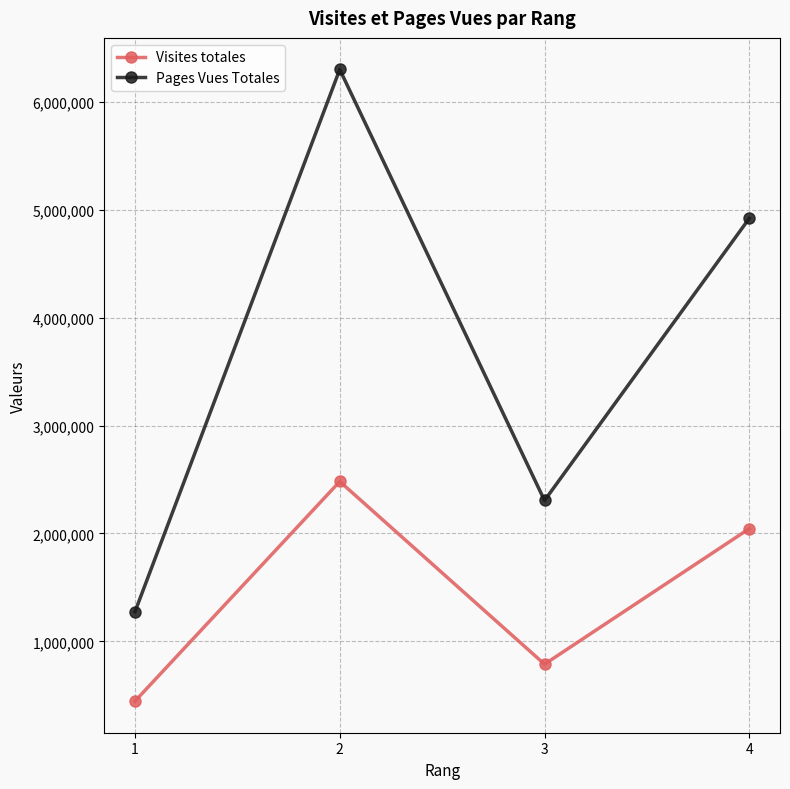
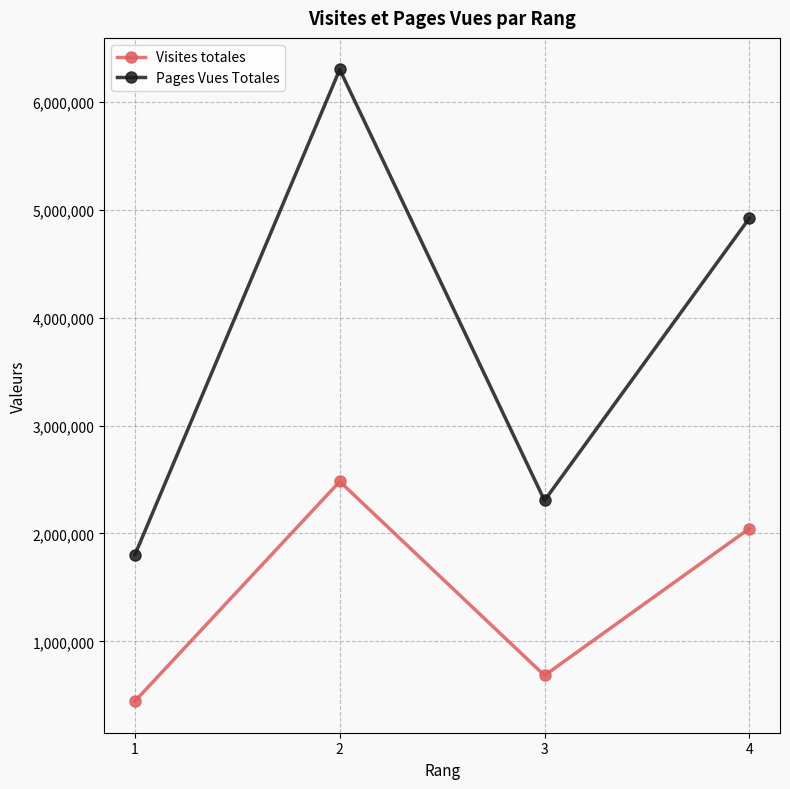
  {
    "Visites totales": {
      "1": "450,000",
      "2": "2,480,000",
-     "3": "790,000",
+     "3": "680,000",
      "4": "2,050,000"
    },
    "Pages Vues Totales": {
-     "1": "1,270,000",
+     "1": "1,800,000",
      "2": "6,300,000",
      "3": "2,310,000",
      "4": "4,920,000"
    }
  }
